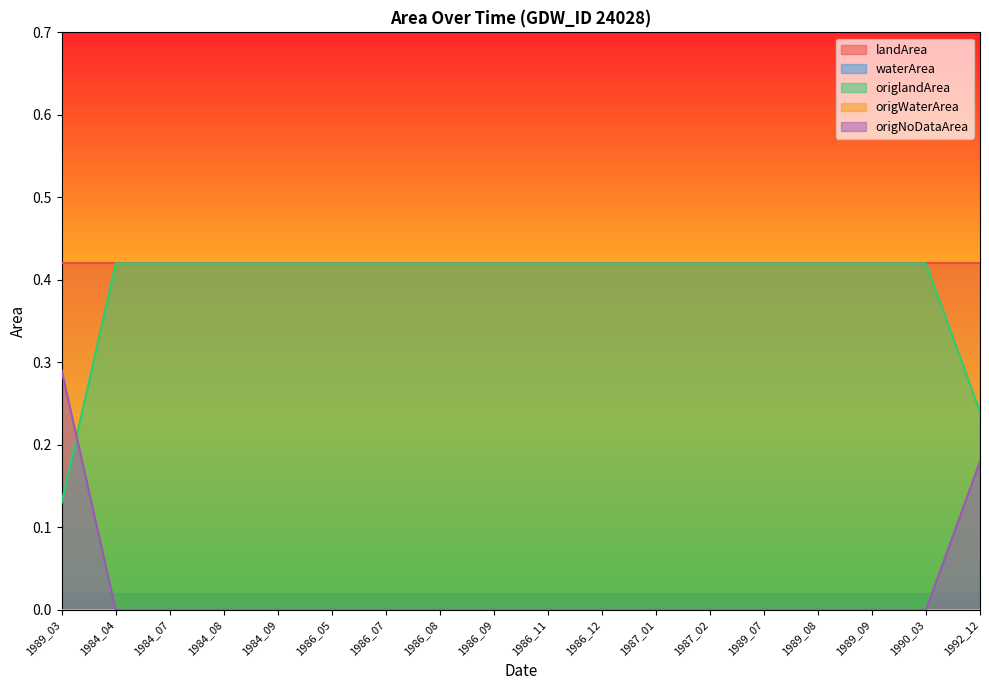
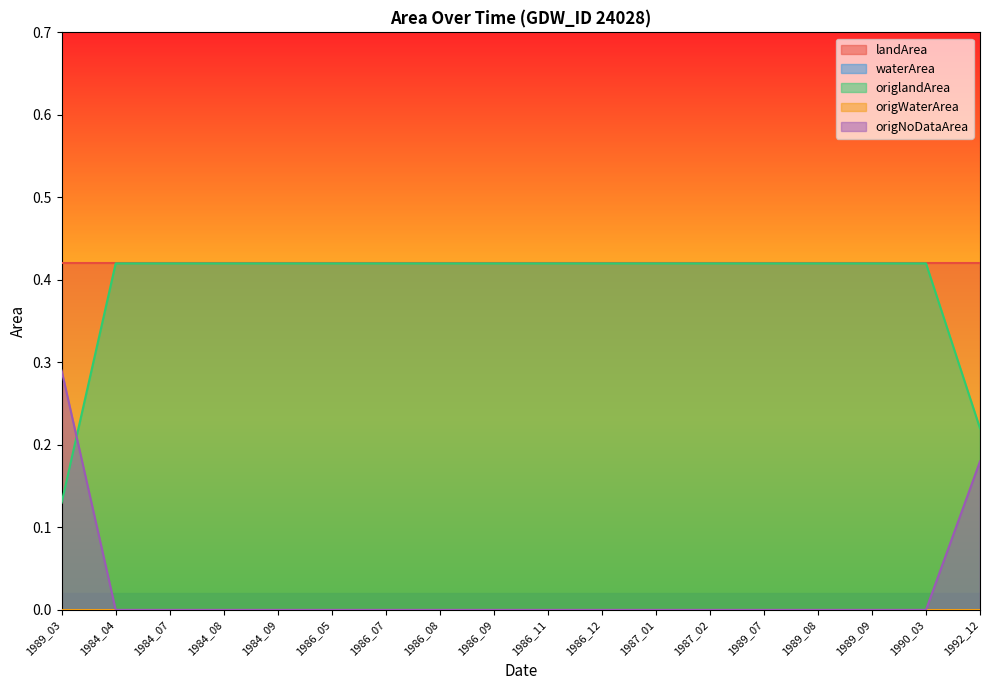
  {
    "landArea": {
      "1989_03": 0.42,
      "1992_12": 0.42
    },
    "origlandArea": {
      "1989_03": 0.13,
-     "1992_12": 0.24
+     "1992_12": 0.22
    },
    "origNoDataArea": {
      "1989_03": 0.29,
      "1992_12": 0.18
    }
  }
